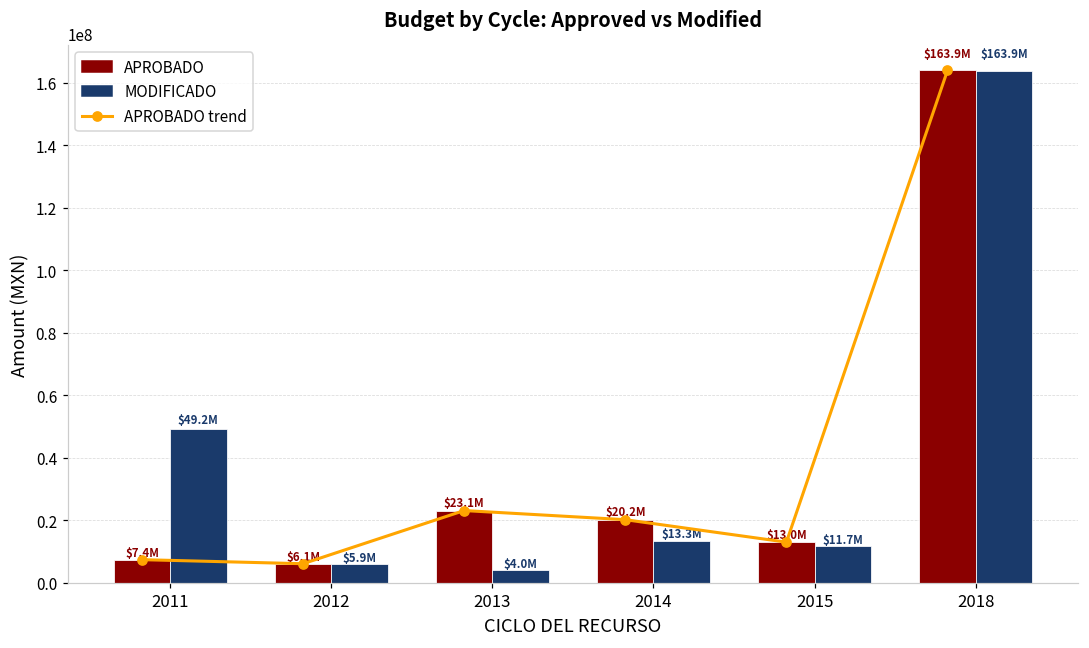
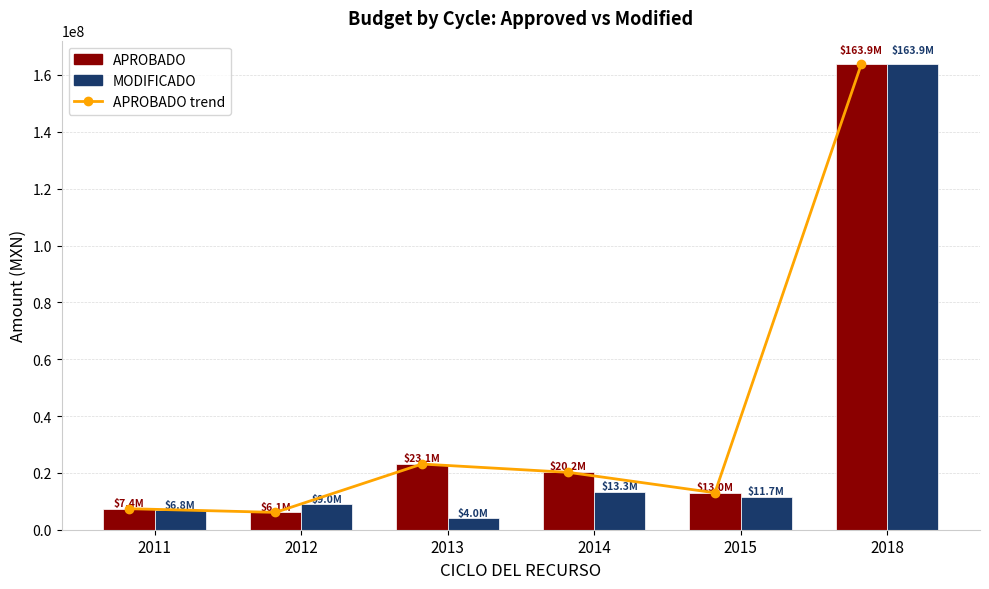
  {
    "APROBADO": {
      "2018": "$163.9M"
    },
    "MODIFICADO": {
-     "2011": "$49.2M",
-     "2012": "$5.9M",
+     "2011": "$6.8M",
+     "2012": "$9.0M",
      "2013": "$4.0M",
      "2014": "$13.3M",
      "2015": "$11.7M",
      "2018": "$163.9M"
    }
  }
